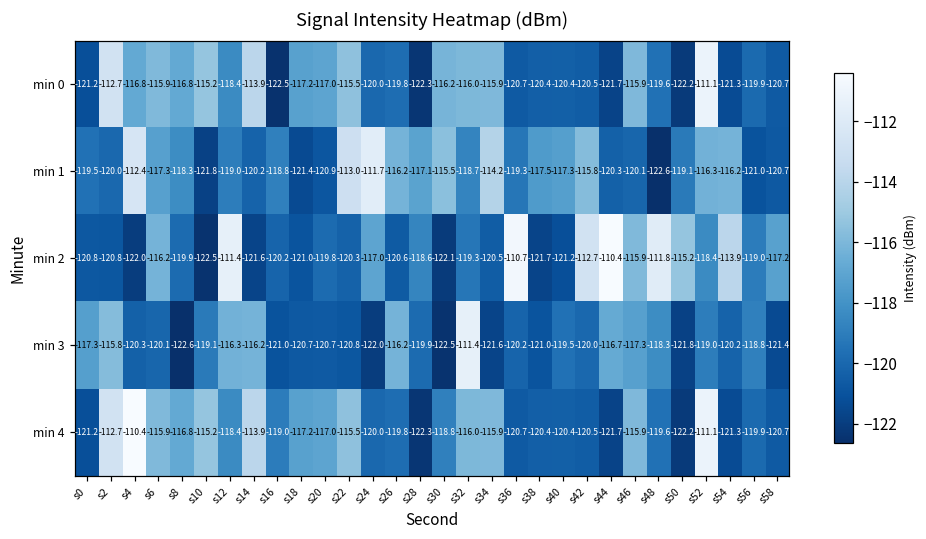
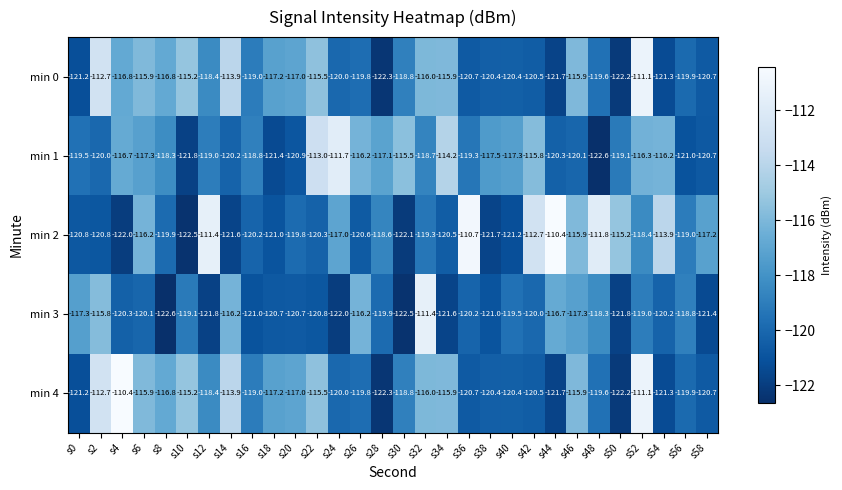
  {
    "min 0": {
      "s0": -121.2,
      "s2": -112.7,
      "s4": -116.8,
      "s6": -115.9,
      "s8": -116.8,
      "s10": -115.2,
      "s12": -118.4,
      "s14": -113.9,
-     "s16": -122.5,
+     "s16": -119.0,
      "s18": -117.2,
      "s20": -117.0,
      "s22": -115.5,
      "s24": -120.0,
      "s26": -119.8,
      "s28": -122.3,
-     "s30": -116.2,
+     "s30": -118.8,
      "s32": -116.0,
      "s34": -115.9,
      "s36": -120.7,
      "s38": -120.4,
      "s40": -120.4,
      "s42": -120.5,
      "s44": -121.7,
      "s46": -115.9,
      "s48": -119.6,
      "s50": -122.2,
      "s52": -111.1,
      "s54": -121.3,
      "s56": -119.9,
      "s58": -120.7
    },
    "min 1": {
      "s0": -119.5,
      "s2": -120.0,
-     "s4": -112.4,
+     "s4": -116.7,
      "s6": -117.3,
      "s8": -118.3,
      "s10": -121.8,
      "s12": -119.0,
      "s14": -120.2,
      "s16": -118.8,
      "s18": -121.4,
      "s20": -120.9,
      "s22": -113.0,
      "s24": -111.7,
      "s26": -116.2,
      "s28": -117.1,
      "s30": -115.5,
      "s32": -118.7,
      "s34": -114.2,
      "s36": -119.3,
      "s38": -117.5,
      "s40": -117.3,
      "s42": -115.8,
      "s44": -120.3,
      "s46": -120.1,
      "s48": -122.6,
      "s50": -119.1,
      "s52": -116.3,
      "s54": -116.2,
      "s56": -121.0,
      "s58": -120.7
    },
    "min 2": {
      "s0": -120.8,
      "s2": -120.8,
      "s4": -122.0,
      "s6": -116.2,
      "s8": -119.9,
      "s10": -122.5,
      "s12": -111.4,
      "s14": -121.6,
      "s16": -120.2,
      "s18": -121.0,
      "s20": -119.8,
      "s22": -120.3,
      "s24": -117.0,
      "s26": -120.6,
      "s28": -118.6,
      "s30": -122.1,
      "s32": -119.3,
      "s34": -120.5,
      "s36": -110.7,
      "s38": -121.7,
      "s40": -121.2,
      "s42": -112.7,
      "s44": -110.4,
      "s46": -115.9,
      "s48": -111.8,
      "s50": -115.2,
      "s52": -118.4,
      "s54": -113.9,
      "s56": -119.0,
      "s58": -117.2
    },
    "min 3": {
      "s0": -117.3,
      "s2": -115.8,
      "s4": -120.3,
      "s6": -120.1,
      "s8": -122.6,
      "s10": -119.1,
-     "s12": -116.3,
+     "s12": -121.8,
      "s14": -116.2,
      "s16": -121.0,
      "s18": -120.7,
      "s20": -120.7,
      "s22": -120.8,
      "s24": -122.0,
      "s26": -116.2,
      "s28": -119.9,
      "s30": -122.5,
      "s32": -111.4,
      "s34": -121.6,
      "s36": -120.2,
      "s38": -121.0,
      "s40": -119.5,
      "s42": -120.0,
      "s44": -116.7,
      "s46": -117.3,
      "s48": -118.3,
      "s50": -121.8,
      "s52": -119.0,
      "s54": -120.2,
      "s56": -118.8,
      "s58": -121.4
    },
    "min 4": {
      "s0": -121.2,
      "s2": -112.7,
      "s4": -110.4,
      "s6": -115.9,
      "s8": -116.8,
      "s10": -115.2,
      "s12": -118.4,
      "s14": -113.9,
      "s16": -119.0,
      "s18": -117.2,
      "s20": -117.0,
      "s22": -115.5,
      "s24": -120.0,
      "s26": -119.8,
      "s28": -122.3,
      "s30": -118.8,
      "s32": -116.0,
      "s34": -115.9,
      "s36": -120.7,
      "s38": -120.4,
      "s40": -120.4,
      "s42": -120.5,
      "s44": -121.7,
      "s46": -115.9,
      "s48": -119.6,
      "s50": -122.2,
      "s52": -111.1,
      "s54": -121.3,
      "s56": -119.9,
      "s58": -120.7
    }
  }
